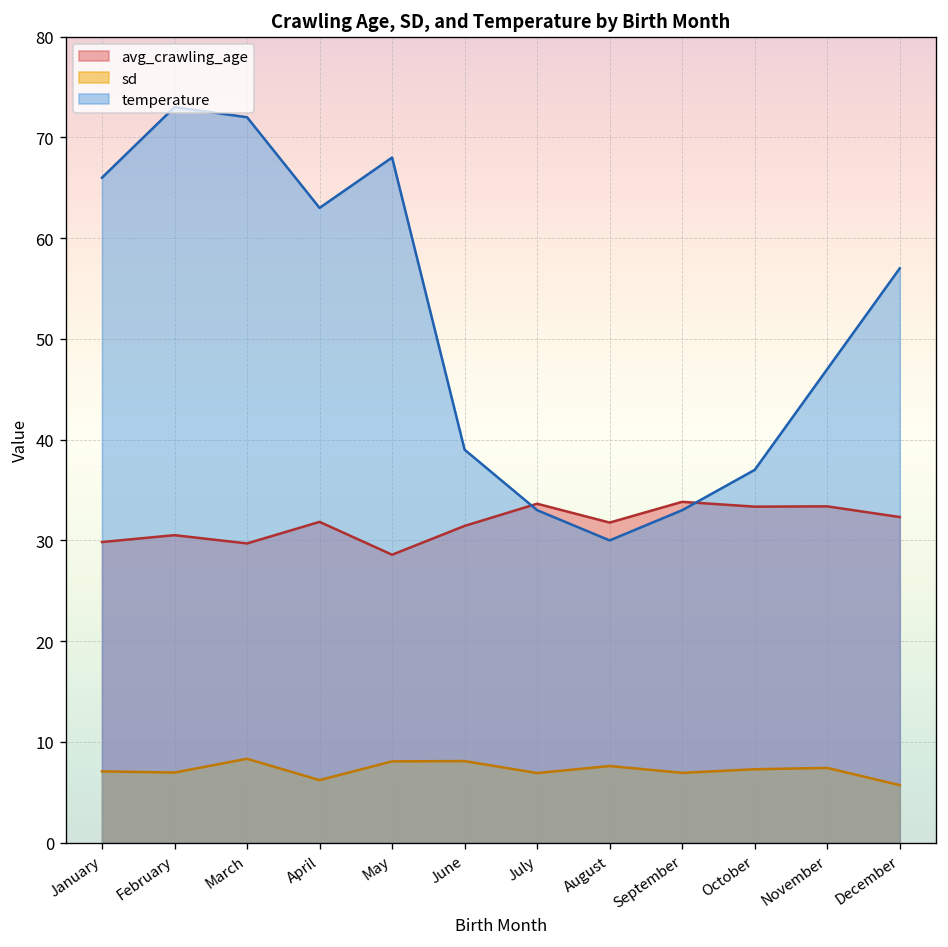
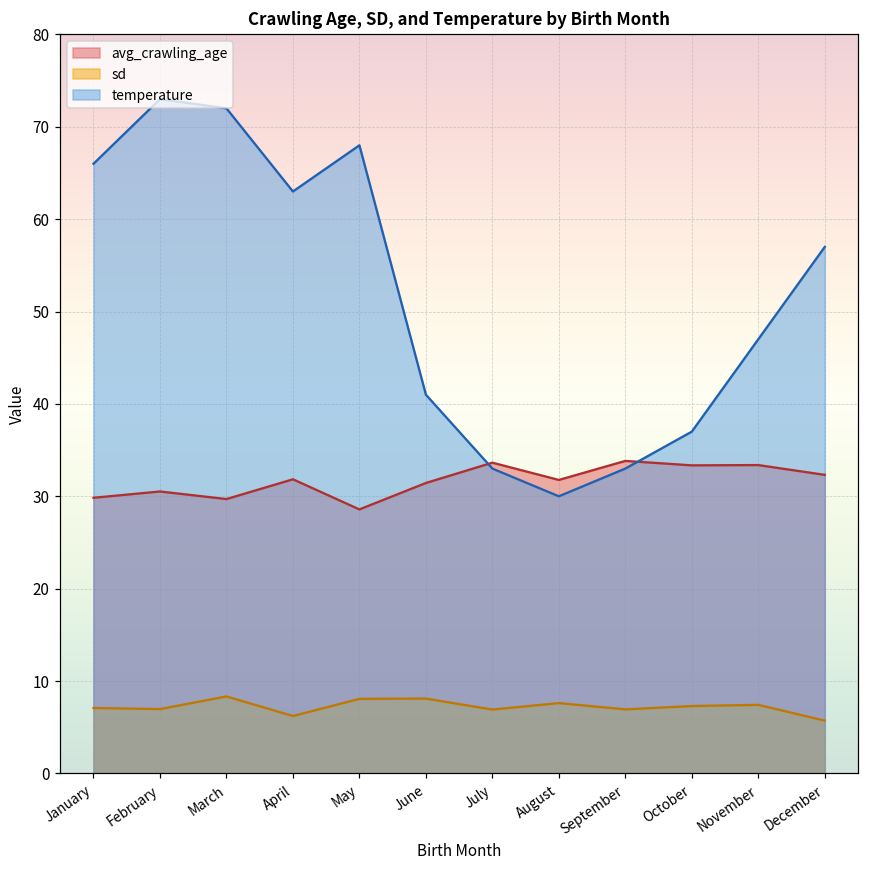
  {
    "avg_crawling_age": {
      "January": 30,
      "February": 31,
      "March": 30,
      "April": 32,
      "May": 29,
      "June": 31,
      "July": 34,
      "August": 32,
      "September": 34,
      "October": 33,
      "November": 33,
      "December": 32
    },
    "sd": {
      "January": 7,
      "February": 7,
      "March": 8,
      "April": 6,
      "May": 8,
      "June": 8,
      "July": 7,
      "August": 8,
      "September": 7,
      "October": 7,
      "November": 7,
      "December": 6
    },
    "temperature": {
      "January": 66,
      "April": 63,
      "May": 68,
-     "June": 39,
+     "June": 41,
      "July": 33,
      "August": 30,
      "September": 33,
      "October": 37,
      "November": 47,
      "December": 57
    }
  }
